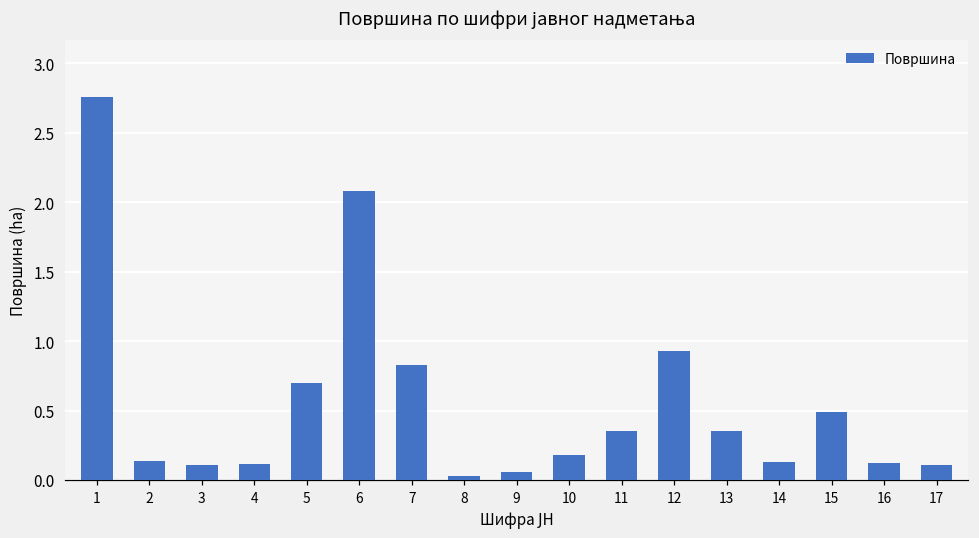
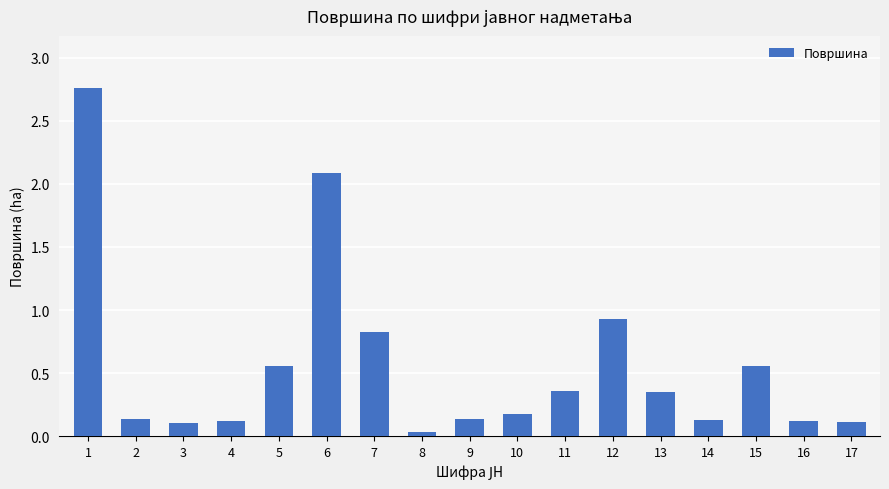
  {
    "1": 2.76,
    "2": 0.13,
    "3": 0.10,
    "4": 0.12,
-   "5": 0.70,
+   "5": 0.55,
    "6": 2.08,
    "7": 0.83,
    "8": 0.03,
-   "9": 0.06,
+   "9": 0.13,
    "10": 0.18,
    "11": 0.36,
    "12": 0.93,
    "13": 0.35,
    "14": 0.13,
-   "15": 0.49,
+   "15": 0.56,
    "16": 0.12,
    "17": 0.11
  }
